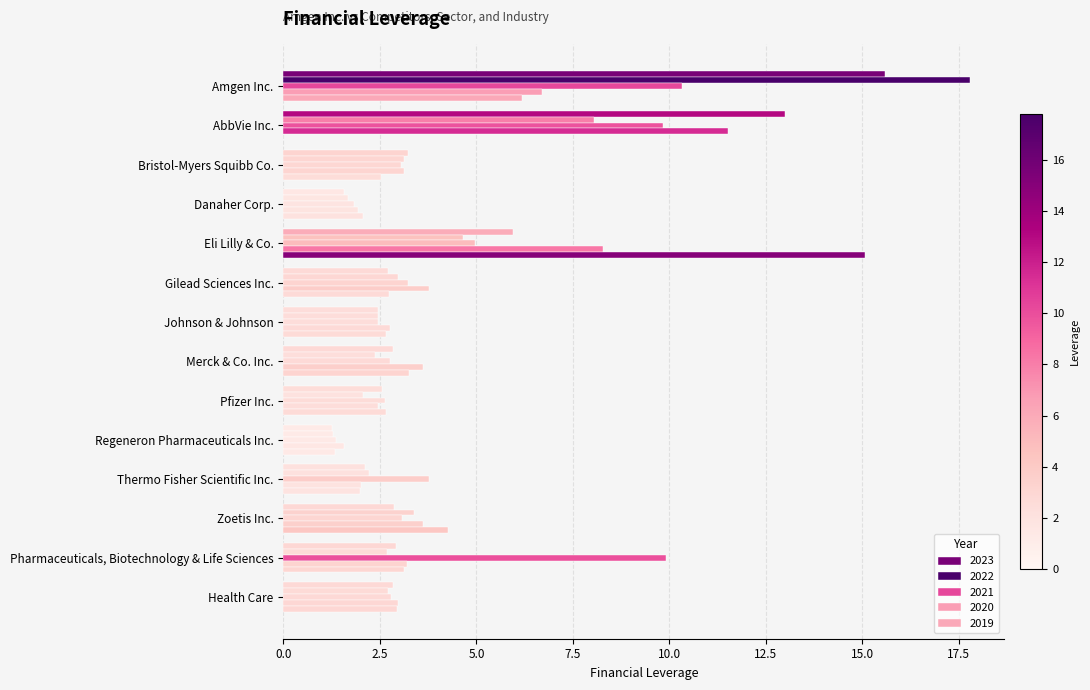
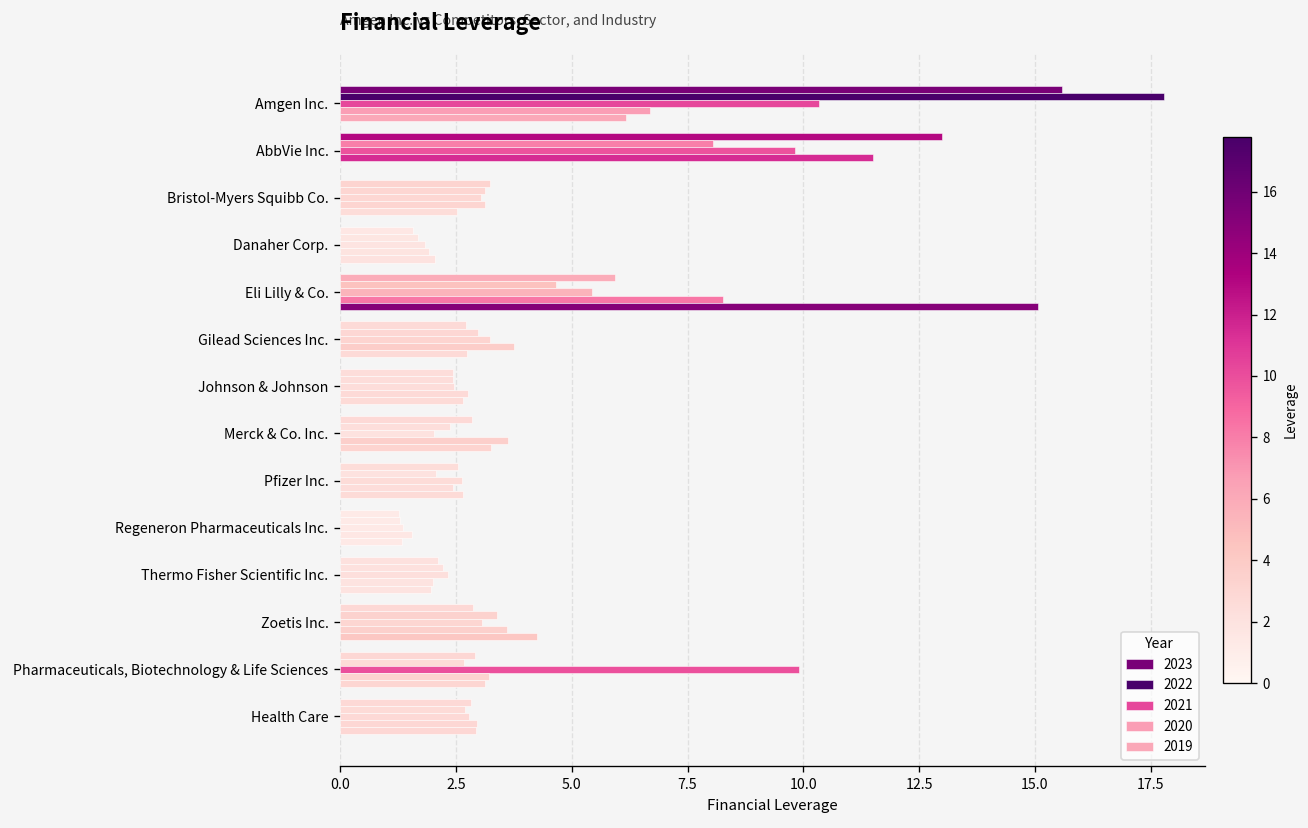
  {
    "2021": {
      "Amgen Inc.": 10.3,
      "AbbVie Inc.": 9.8,
      "Bristol-Myers Squibb Co.": 3.0,
      "Danaher Corp.": 1.8,
-     "Eli Lilly & Co.": 5.0,
+     "Eli Lilly & Co.": 5.4,
      "Gilead Sciences Inc.": 3.2,
      "Johnson & Johnson": 2.5,
-     "Merck & Co. Inc.": 2.8,
+     "Merck & Co. Inc.": 2.0,
      "Pfizer Inc.": 2.6,
      "Regeneron Pharmaceuticals Inc.": 1.4,
-     "Thermo Fisher Scientific Inc.": 3.8,
+     "Thermo Fisher Scientific Inc.": 2.3,
      "Zoetis Inc.": 3.1,
      "Pharmaceuticals, Biotechnology & Life Sciences": 9.9,
      "Health Care": 2.8
    }
  }
